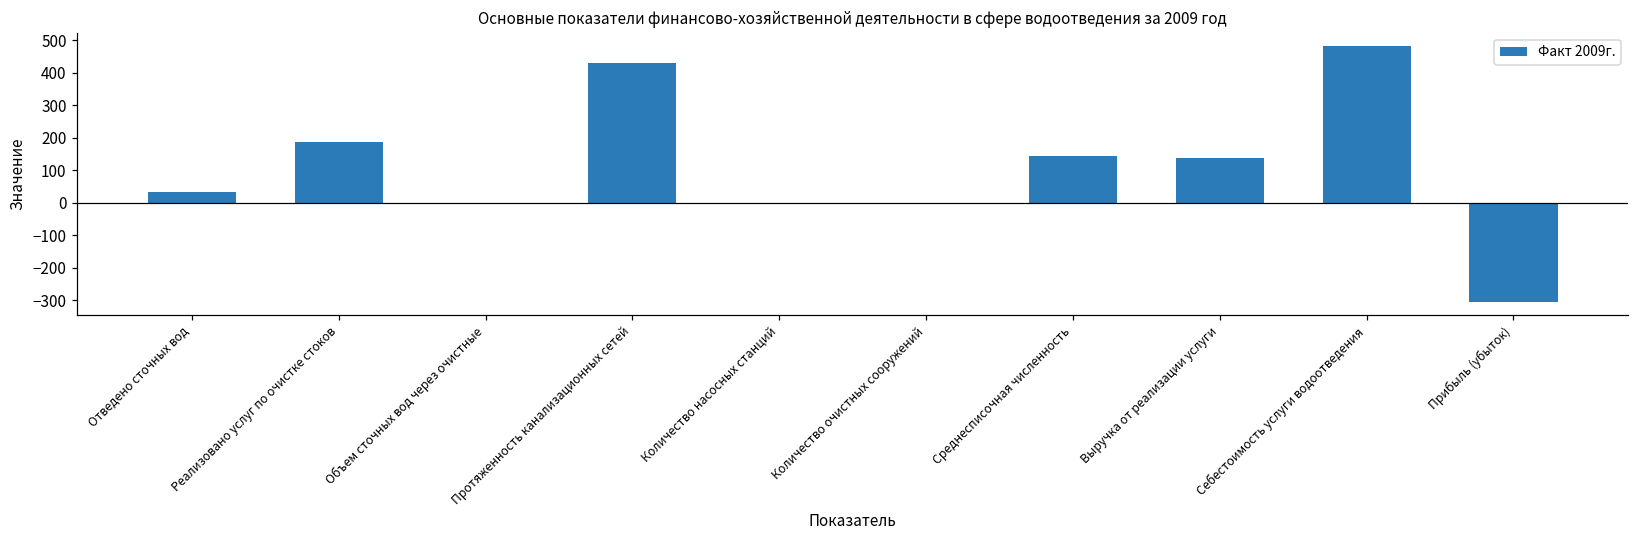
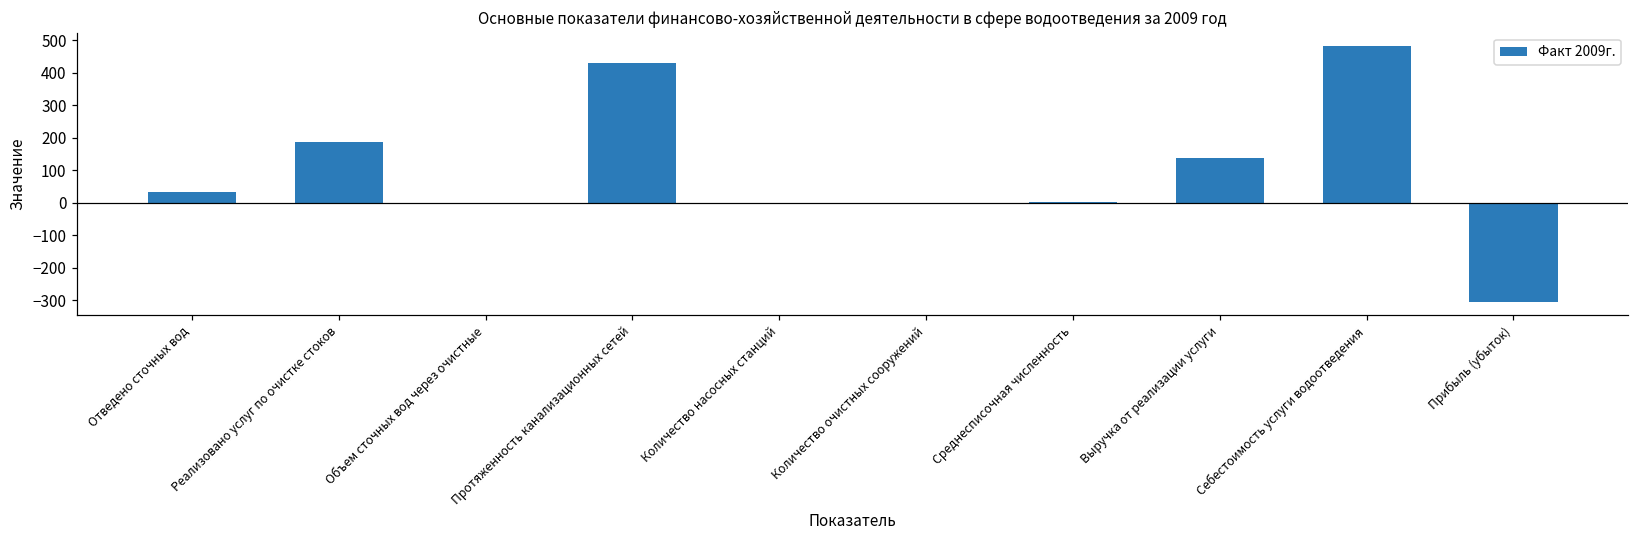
  {
    "Отведено сточных вод": 30,
    "Реализовано услуг по очистке стоков": 190,
    "Объем сточных вод через очистные": 0,
    "Протяженность канализационных сетей": 430,
    "Количество насосных станций": 0,
    "Количество очистных сооружений": 0,
-   "Среднесписочная численность": 140,
+   "Среднесписочная численность": 0,
    "Выручка от реализации услуги": 140,
    "Себестоимость услуги водоотведения": 480,
    "Прибыль (убыток)": -300
  }
